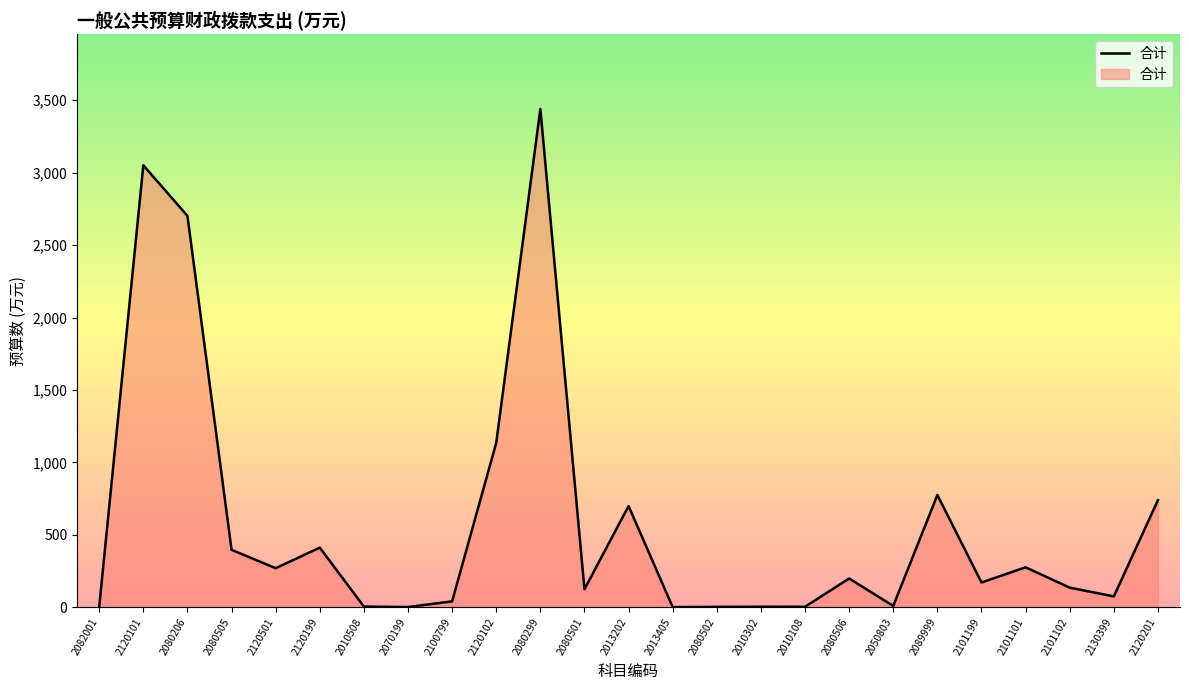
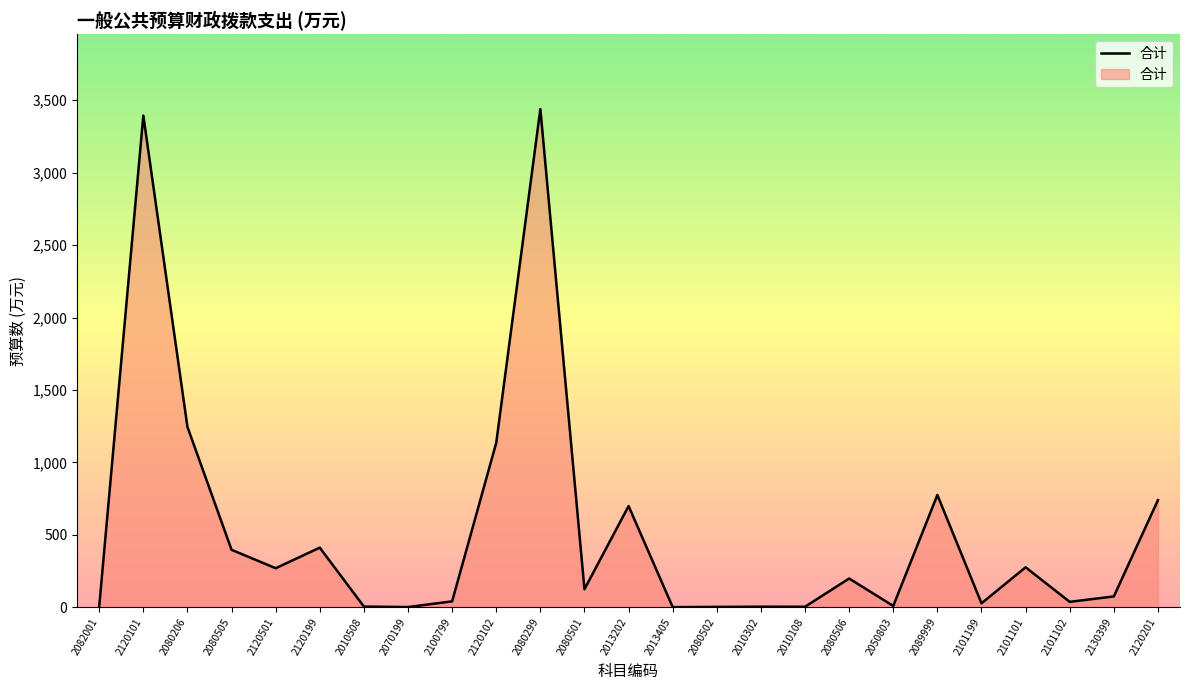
  {
    "2082001": "0",
-   "2120101": "3,050",
-   "2080206": "2,700",
+   "2120101": "3,390",
+   "2080206": "1,240",
    "2080505": "400",
    "2120501": "270",
    "2120199": "410",
    "2010508": "0",
    "2070199": "0",
    "2100799": "40",
    "2120102": "1,130",
    "2080299": "3,440",
    "2080501": "120",
    "2013202": "700",
    "2013405": "0",
    "2080502": "0",
    "2010302": "0",
    "2010108": "0",
    "2080506": "200",
    "2050803": "10",
    "2089999": "770",
-   "2101199": "170",
+   "2101199": "30",
    "2101101": "280",
-   "2101102": "140",
+   "2101102": "40",
    "2130399": "70",
    "2120201": "740"
  }
